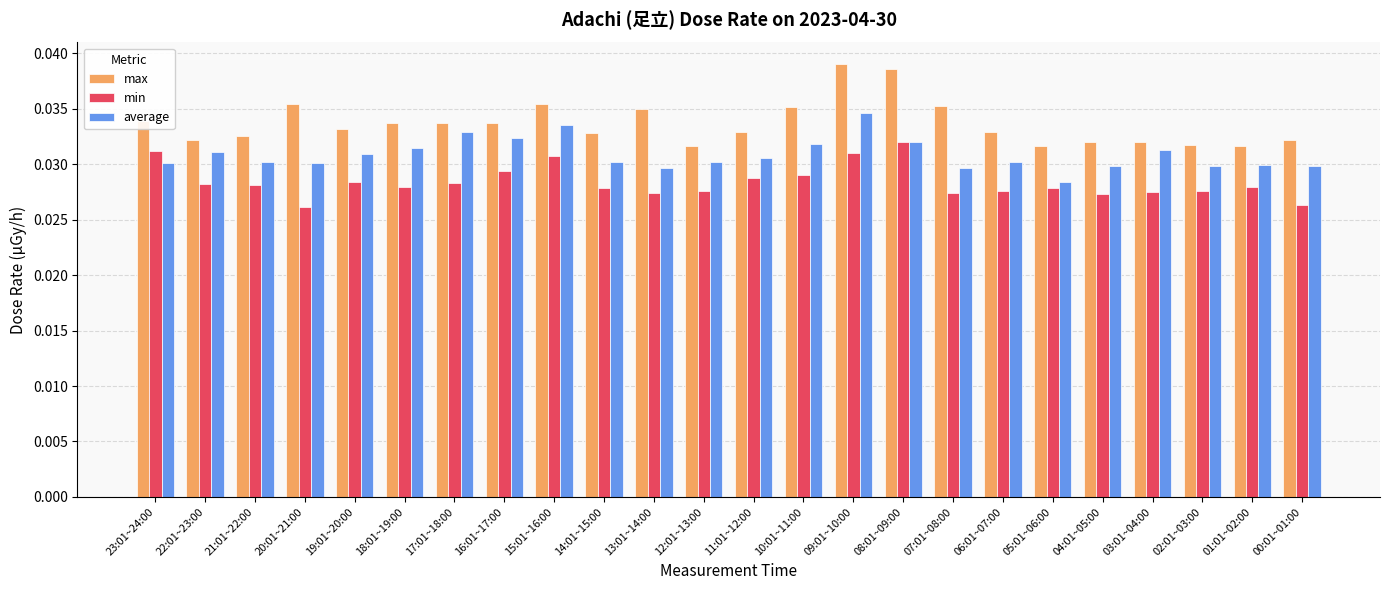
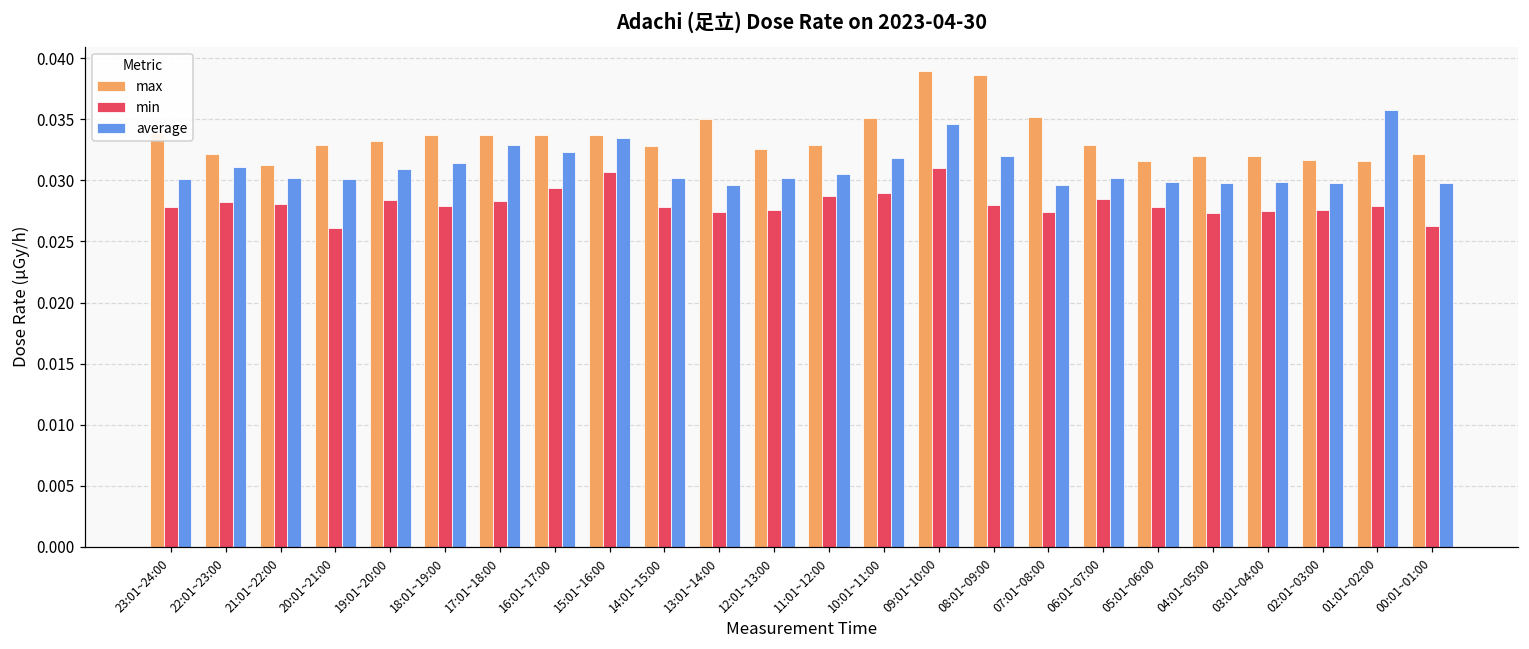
  {
    "max": {
      "22:01~23:00": 0.0322,
-     "21:01~22:00": 0.0325,
-     "20:01~21:00": 0.0354,
+     "21:01~22:00": 0.0313,
+     "20:01~21:00": 0.0329,
      "19:01~20:00": 0.0332,
      "18:01~19:00": 0.0337,
      "17:01~18:00": 0.0337,
      "16:01~17:00": 0.0337,
-     "15:01~16:00": 0.0354,
+     "15:01~16:00": 0.0337,
      "14:01~15:00": 0.0328,
      "13:01~14:00": 0.0350,
-     "12:01~13:00": 0.0316,
+     "12:01~13:00": 0.0326,
      "11:01~12:00": 0.0329,
      "10:01~11:00": 0.0351,
      "09:01~10:00": 0.0390,
      "08:01~09:00": 0.0386,
      "07:01~08:00": 0.0352,
      "06:01~07:00": 0.0329,
      "05:01~06:00": 0.0316,
      "04:01~05:00": 0.0320,
      "03:01~04:00": 0.0320,
      "02:01~03:00": 0.0317,
      "01:01~02:00": 0.0316,
      "00:01~01:00": 0.0322
    },
    "min": {
-     "23:01~24:00": 0.0312,
+     "23:01~24:00": 0.0278,
      "22:01~23:00": 0.0282,
      "21:01~22:00": 0.0281,
      "20:01~21:00": 0.0261,
      "19:01~20:00": 0.0284,
      "18:01~19:00": 0.0279,
      "17:01~18:00": 0.0283,
      "16:01~17:00": 0.0294,
      "15:01~16:00": 0.0307,
      "14:01~15:00": 0.0278,
      "13:01~14:00": 0.0274,
      "12:01~13:00": 0.0276,
      "11:01~12:00": 0.0287,
      "10:01~11:00": 0.0290,
      "09:01~10:00": 0.0310,
-     "08:01~09:00": 0.032,
+     "08:01~09:00": 0.028,
      "07:01~08:00": 0.0274,
-     "06:01~07:00": 0.0276,
+     "06:01~07:00": 0.0285,
      "05:01~06:00": 0.0278,
      "04:01~05:00": 0.0273,
      "03:01~04:00": 0.0275,
      "02:01~03:00": 0.0276,
      "01:01~02:00": 0.0279,
      "00:01~01:00": 0.0263
    },
    "average": {
      "23:01~24:00": 0.0301,
      "22:01~23:00": 0.0311,
      "21:01~22:00": 0.0302,
      "20:01~21:00": 0.0301,
      "19:01~20:00": 0.0309,
      "18:01~19:00": 0.0314,
      "17:01~18:00": 0.0329,
      "16:01~17:00": 0.0323,
      "15:01~16:00": 0.0335,
      "14:01~15:00": 0.0302,
      "13:01~14:00": 0.0296,
      "12:01~13:00": 0.0302,
      "11:01~12:00": 0.0305,
      "10:01~11:00": 0.0318,
      "09:01~10:00": 0.0346,
      "08:01~09:00": 0.0320,
      "07:01~08:00": 0.0296,
      "06:01~07:00": 0.0302,
-     "05:01~06:00": 0.0284,
+     "05:01~06:00": 0.0299,
      "04:01~05:00": 0.0298,
-     "03:01~04:00": 0.0313,
+     "03:01~04:00": 0.0299,
      "02:01~03:00": 0.0298,
-     "01:01~02:00": 0.0299,
+     "01:01~02:00": 0.0358,
      "00:01~01:00": 0.0298
    }
  }
